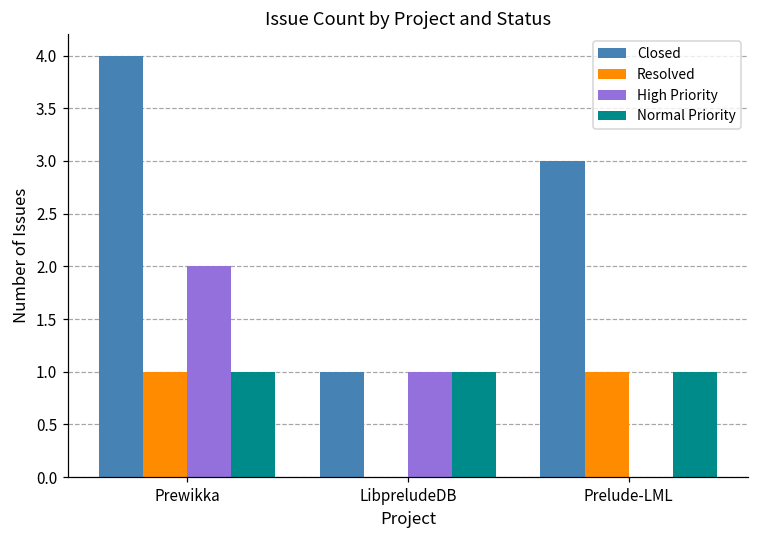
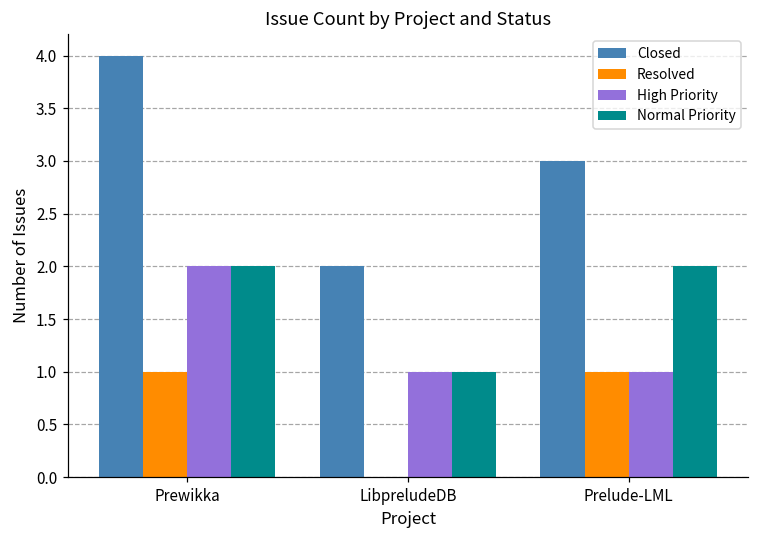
  {
    "Closed": {
      "Prewikka": 4,
-     "LibpreludeDB": 1,
+     "LibpreludeDB": 2,
      "Prelude-LML": 3
    },
    "Resolved": {
      "Prewikka": 1,
      "LibpreludeDB": 0,
      "Prelude-LML": 1
    },
    "High Priority": {
      "Prewikka": 2,
      "LibpreludeDB": 1,
-     "Prelude-LML": 0
+     "Prelude-LML": 1
    },
    "Normal Priority": {
-     "Prewikka": 1,
+     "Prewikka": 2,
      "LibpreludeDB": 1,
-     "Prelude-LML": 1
+     "Prelude-LML": 2
    }
  }
